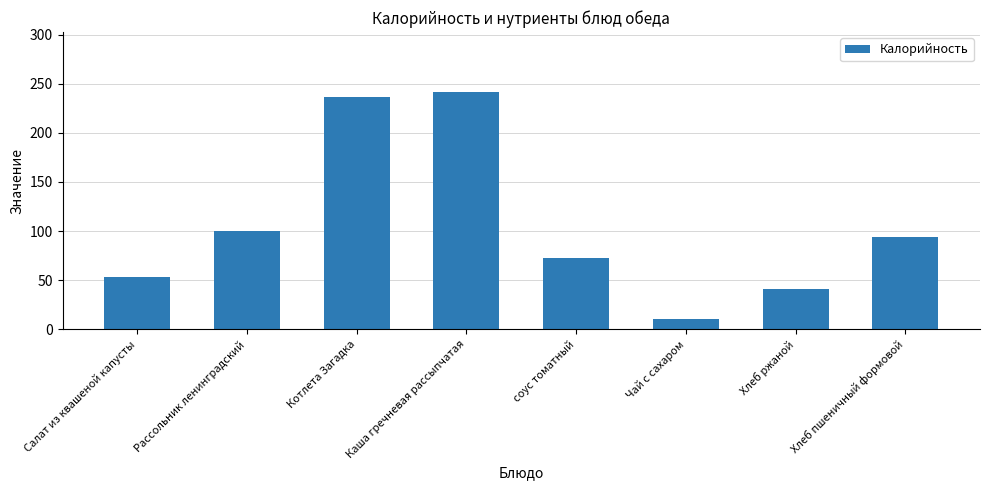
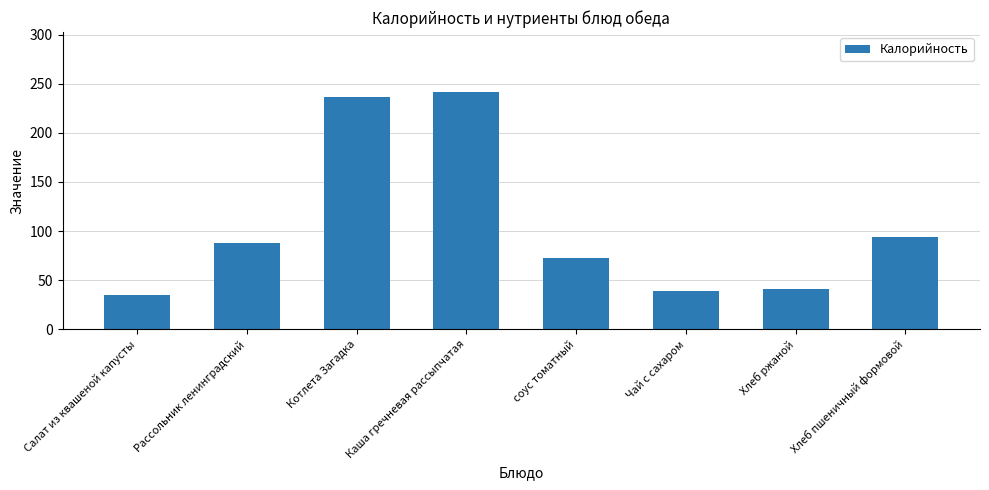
  {
-   "Салат из квашеной капусты": 50,
-   "Рассольник ленинградский": 100,
+   "Салат из квашеной капусты": 40,
+   "Рассольник ленинградский": 90,
    "Котлета Загадка": 240,
    "Каша гречневая рассыпчатая": 240,
    "соус томатный": 70,
-   "Чай с сахаром": 10,
+   "Чай с сахаром": 40,
    "Хлеб ржаной": 40,
    "Хлеб пшеничный формовой": 90
  }
